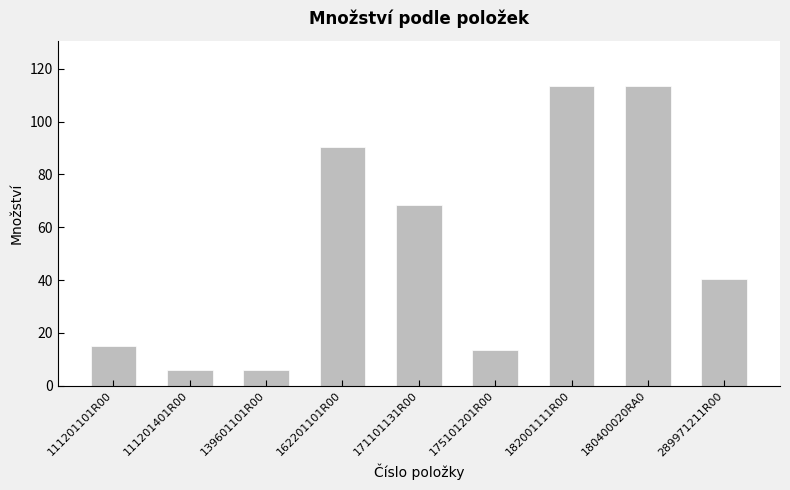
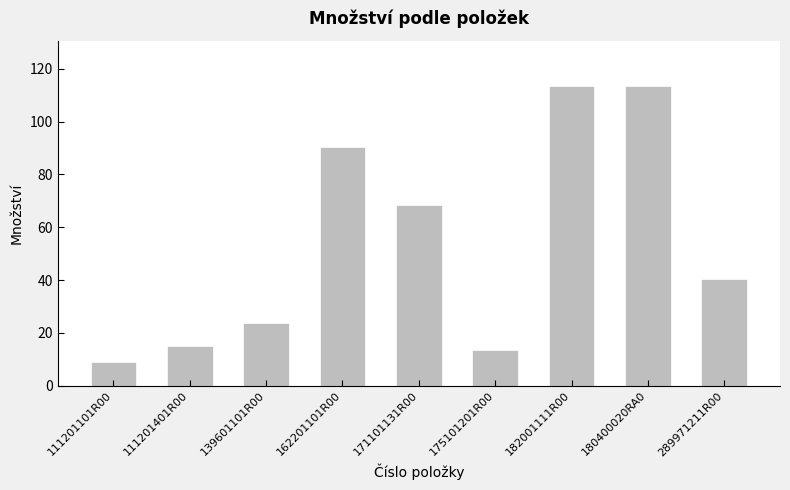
  {
-   "111201101R00": 15,
-   "111201401R00": 6,
-   "139601101R00": 6,
+   "111201101R00": 9,
+   "111201401R00": 15,
+   "139601101R00": 24,
    "162201101R00": 90,
    "171101131R00": 69,
    "175101201R00": 13,
    "182001111R00": 114,
    "180400020RA0": 114,
    "289971211R00": 40
  }
